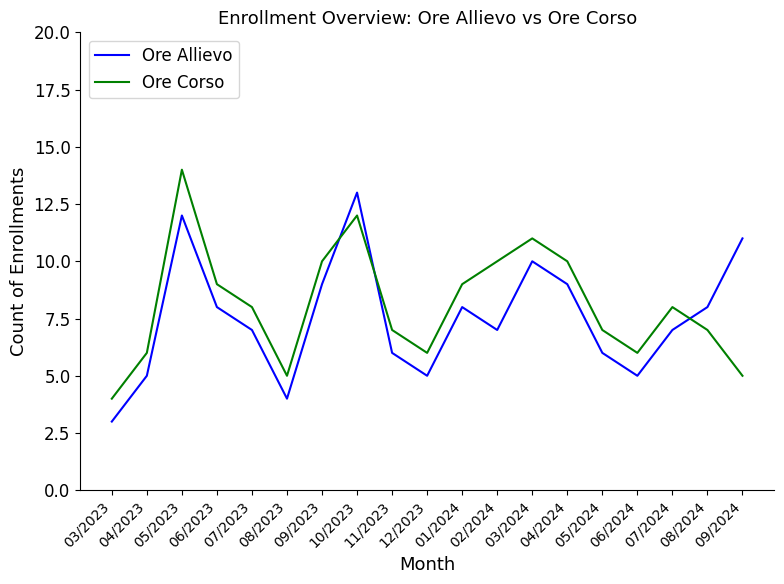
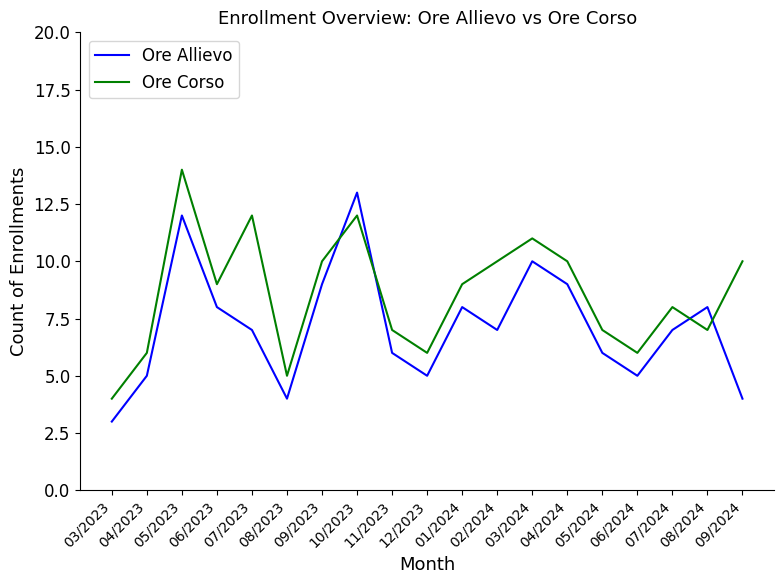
  {
    "Ore Allievo": {
      "03/2023": 3,
      "04/2023": 5,
      "05/2023": 12,
      "06/2023": 8,
      "07/2023": 7,
      "08/2023": 4,
      "09/2023": 9,
      "10/2023": 13,
      "11/2023": 6,
      "12/2023": 5,
      "01/2024": 8,
      "02/2024": 7,
      "03/2024": 10,
      "04/2024": 9,
      "05/2024": 6,
      "06/2024": 5,
      "07/2024": 7,
      "08/2024": 8,
-     "09/2024": 11
+     "09/2024": 4
    },
    "Ore Corso": {
      "03/2023": 4,
      "04/2023": 6,
      "05/2023": 14,
      "06/2023": 9,
-     "07/2023": 8,
+     "07/2023": 12,
      "08/2023": 5,
      "09/2023": 10,
      "10/2023": 12,
      "11/2023": 7,
      "12/2023": 6,
      "01/2024": 9,
      "02/2024": 10,
      "03/2024": 11,
      "04/2024": 10,
      "05/2024": 7,
      "06/2024": 6,
      "07/2024": 8,
      "08/2024": 7,
-     "09/2024": 5
+     "09/2024": 10
    }
  }
